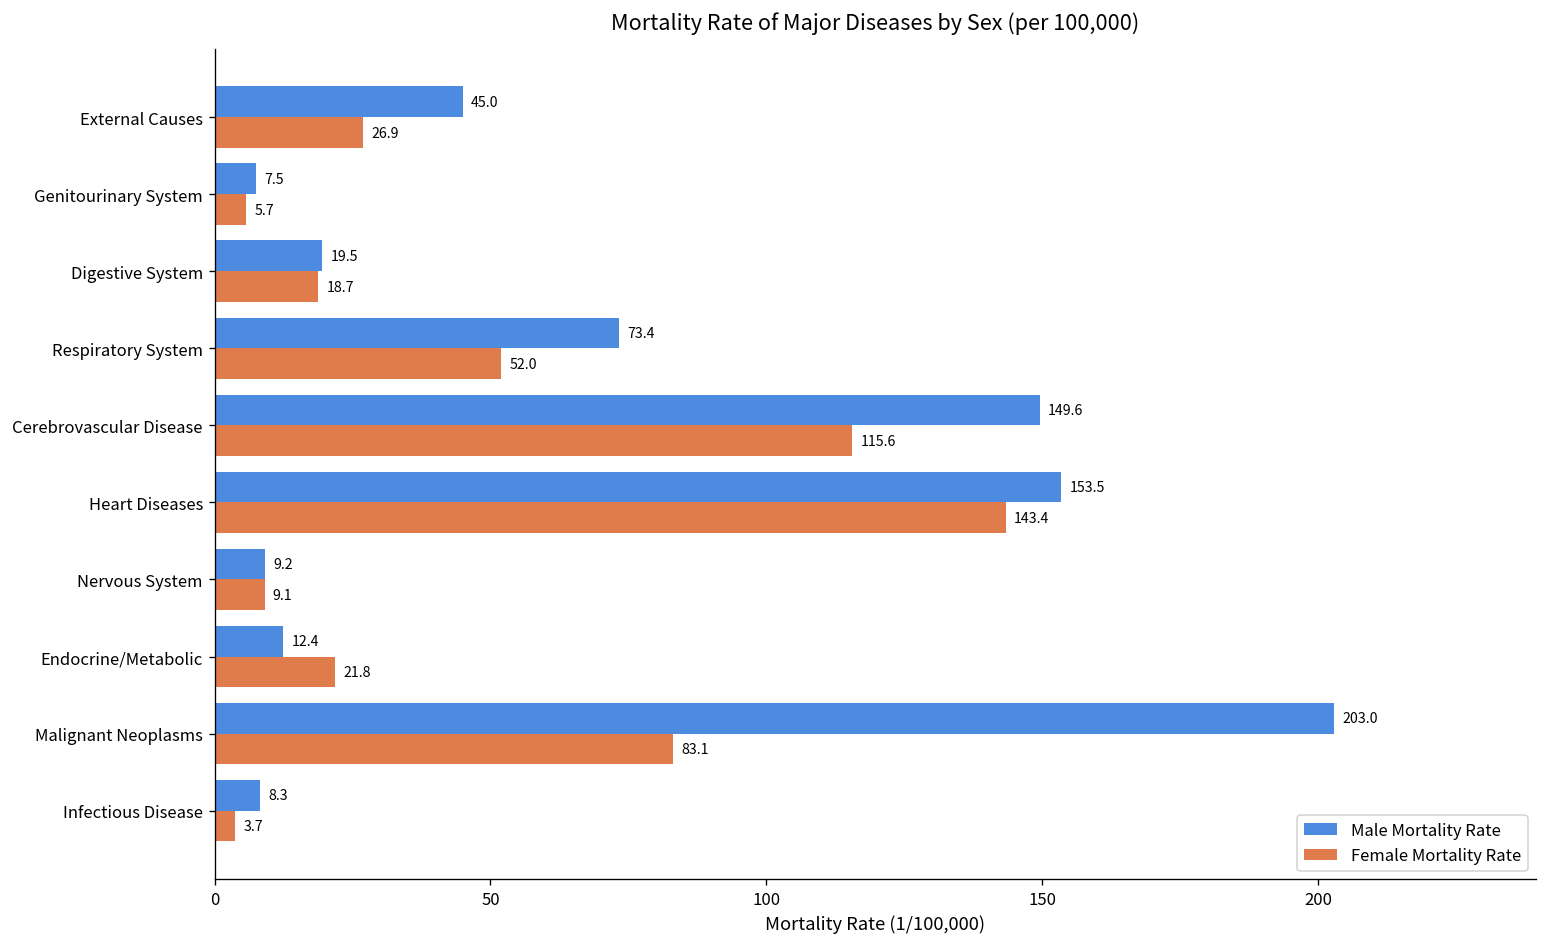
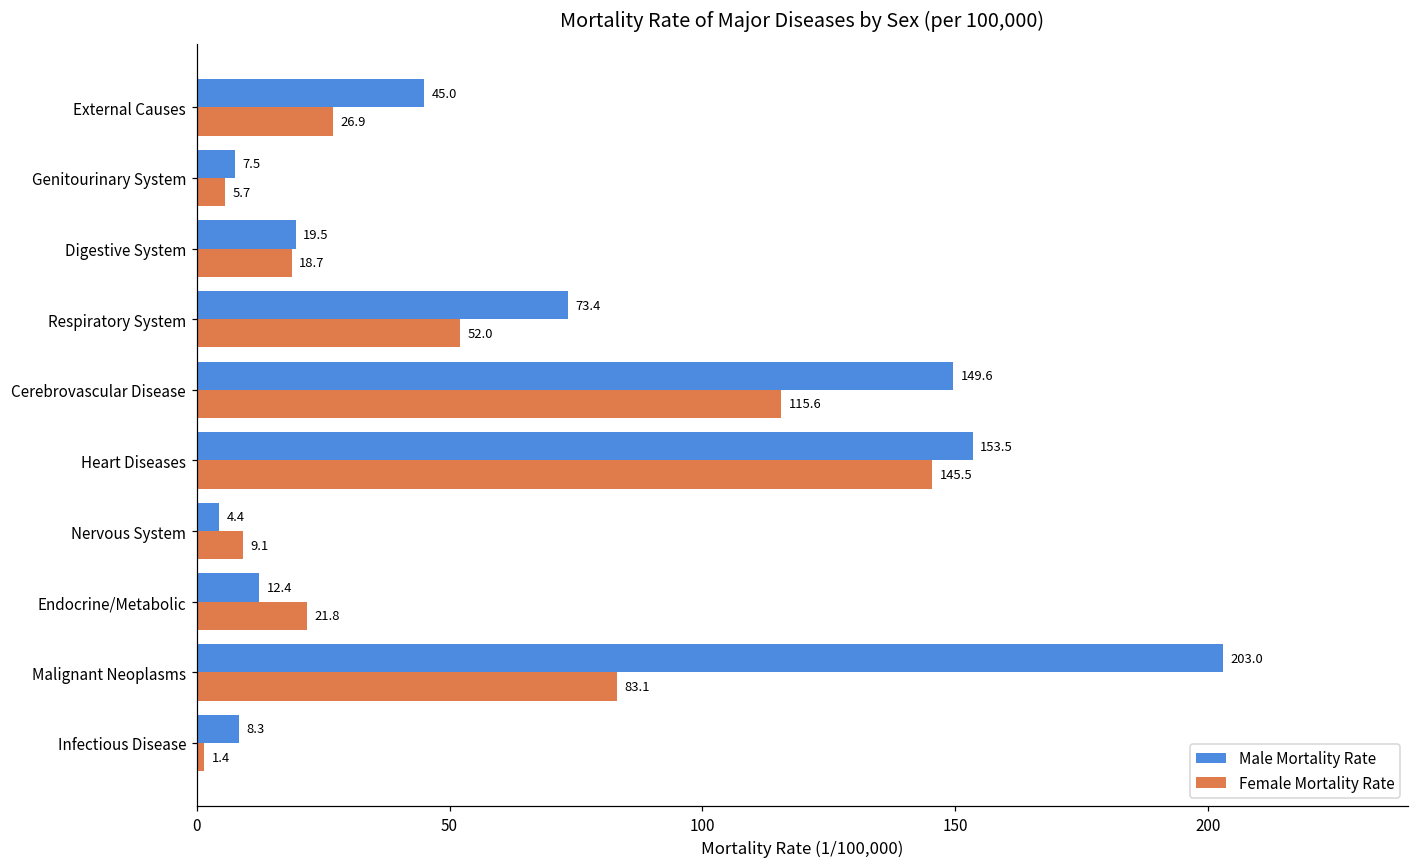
  {
    "Male Mortality Rate": {
      "External Causes": 45.0,
      "Genitourinary System": 7.5,
      "Digestive System": 19.5,
      "Respiratory System": 73.4,
      "Cerebrovascular Disease": 149.6,
      "Heart Diseases": 153.5,
-     "Nervous System": 9.2,
+     "Nervous System": 4.4,
      "Endocrine/Metabolic": 12.4,
      "Malignant Neoplasms": 203.0,
      "Infectious Disease": 8.3
    },
    "Female Mortality Rate": {
      "External Causes": 26.9,
      "Genitourinary System": 5.7,
      "Digestive System": 18.7,
      "Respiratory System": 52.0,
      "Cerebrovascular Disease": 115.6,
-     "Heart Diseases": 143.4,
+     "Heart Diseases": 145.5,
      "Nervous System": 9.1,
      "Endocrine/Metabolic": 21.8,
      "Malignant Neoplasms": 83.1,
-     "Infectious Disease": 3.7
+     "Infectious Disease": 1.4
    }
  }
